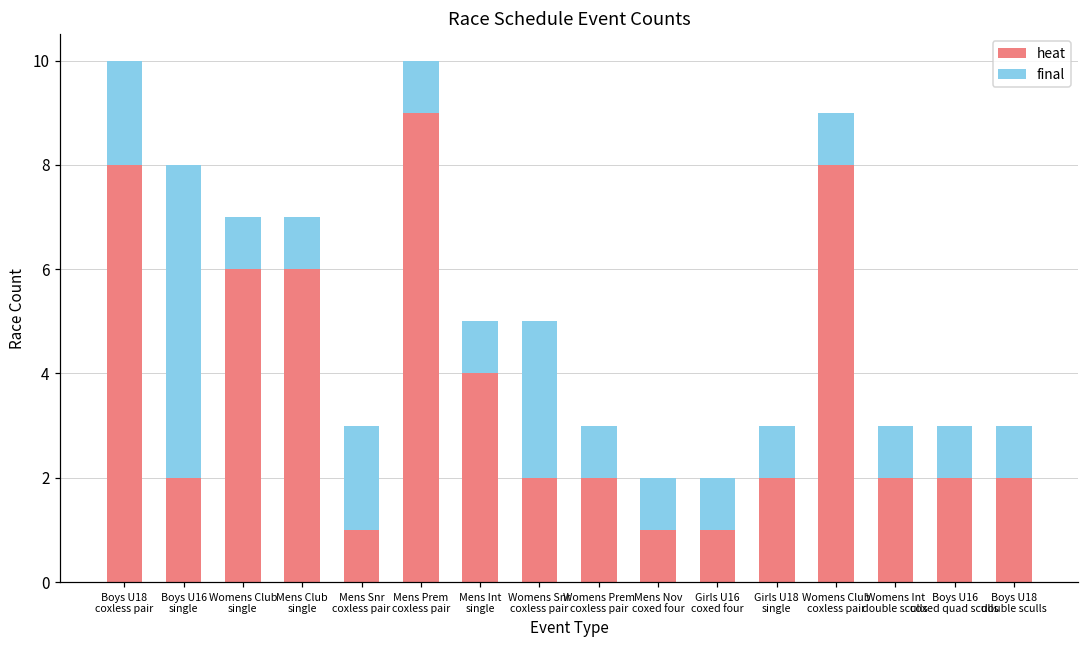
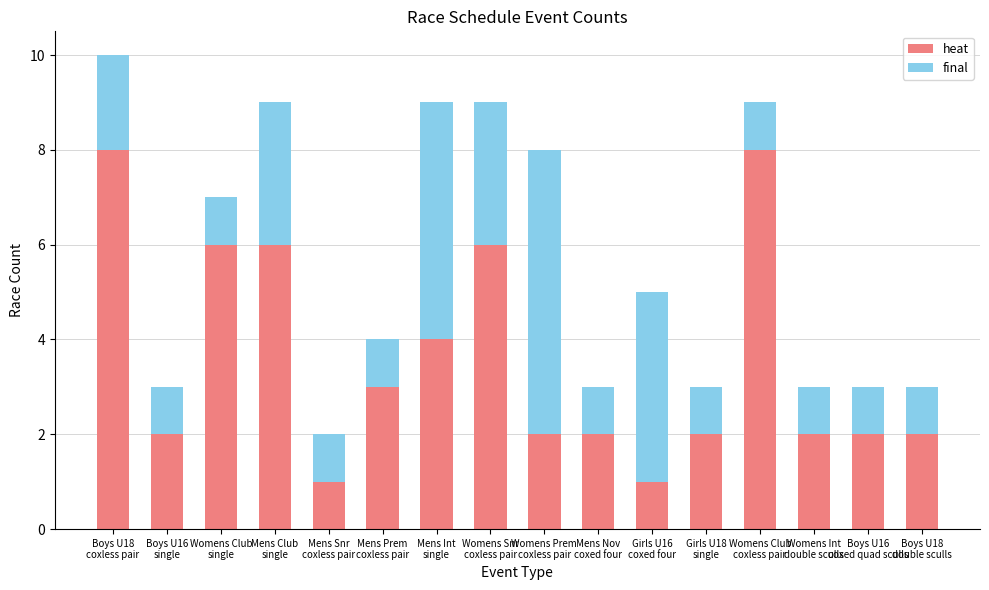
  {
    "heat": {
      "Boys U18 coxless pair": 8,
      "Boys U16 single": 2,
      "Womens Club single": 6,
      "Mens Club single": 6,
      "Mens Snr coxless pair": 1,
-     "Mens Prem coxless pair": 9,
+     "Mens Prem coxless pair": 3,
      "Mens Int single": 4,
-     "Womens Snr coxless pair": 2,
+     "Womens Snr coxless pair": 6,
      "Womens Prem coxless pair": 2,
-     "Mens Nov coxed four": 1,
+     "Mens Nov coxed four": 2,
      "Girls U16 coxed four": 1,
      "Girls U18 single": 2,
      "Womens Club coxless pair": 8
    },
    "final": {
      "Boys U18 coxless pair": 2,
-     "Boys U16 single": 6,
+     "Boys U16 single": 1,
      "Womens Club single": 1,
-     "Mens Club single": 1,
-     "Mens Snr coxless pair": 2,
+     "Mens Club single": 3,
+     "Mens Snr coxless pair": 1,
      "Mens Prem coxless pair": 1,
-     "Mens Int single": 1,
+     "Mens Int single": 5,
      "Womens Snr coxless pair": 3,
-     "Womens Prem coxless pair": 1,
+     "Womens Prem coxless pair": 6,
      "Mens Nov coxed four": 1,
-     "Girls U16 coxed four": 1,
+     "Girls U16 coxed four": 4,
      "Girls U18 single": 1,
      "Womens Club coxless pair": 1
    }
  }
